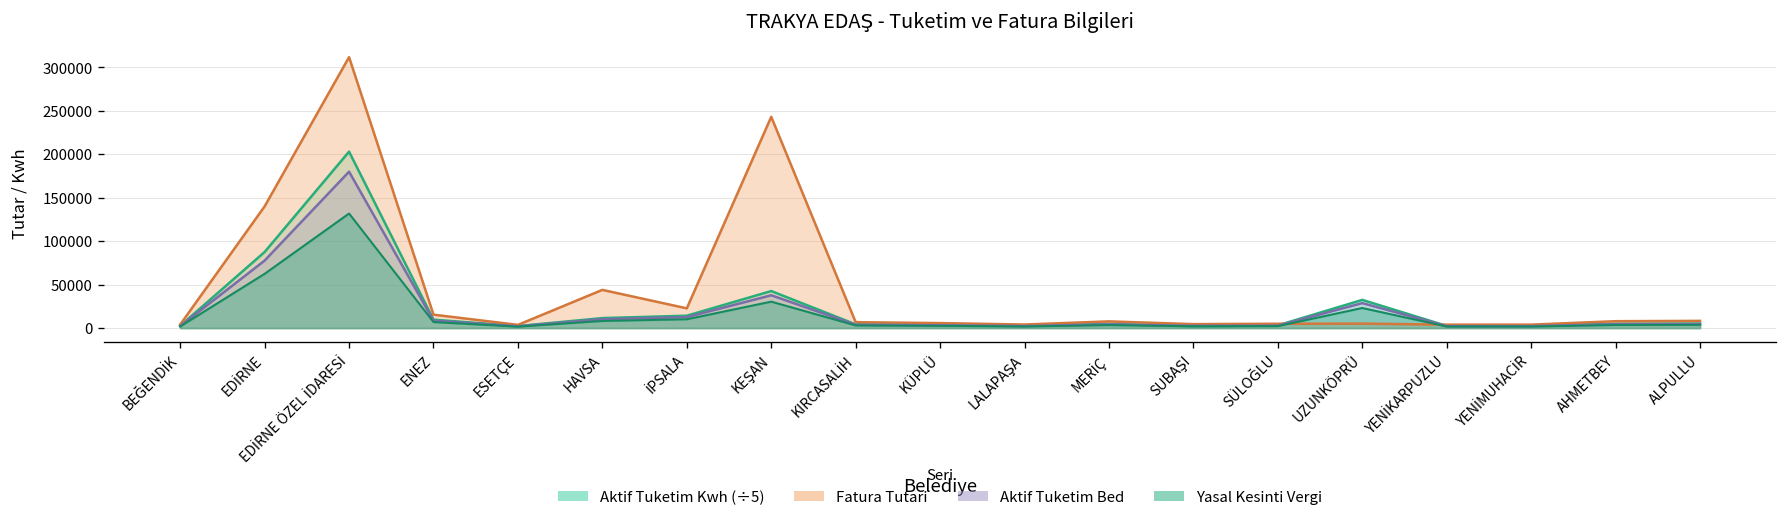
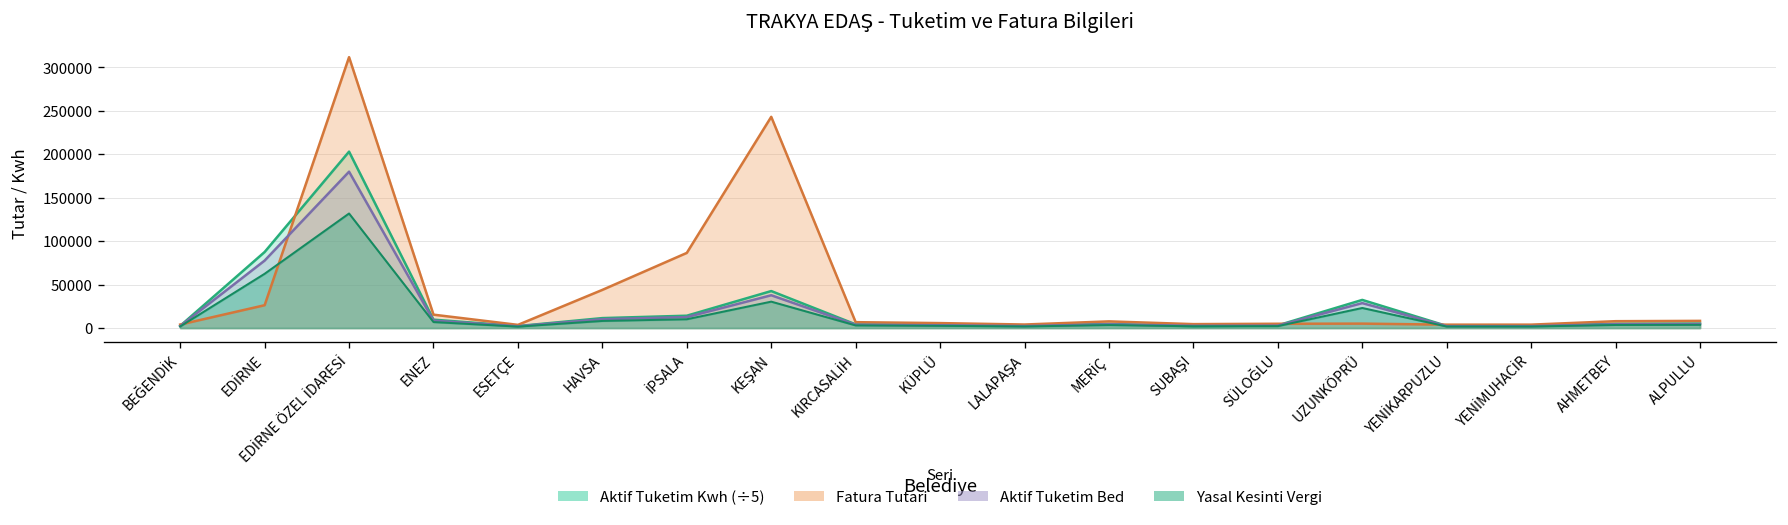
  {
    "Fatura Tutari": {
-     "EDİRNE": 140000,
+     "EDİRNE": 30000,
      "EDİRNE ÖZEL İDARESİ": 310000,
      "ENEZ": 20000,
      "HAVSA": 40000,
-     "İPSALA": 20000,
+     "İPSALA": 90000,
      "KEŞAN": 240000,
      "UZUNKÖPRÜ": 10000
    }
  }
